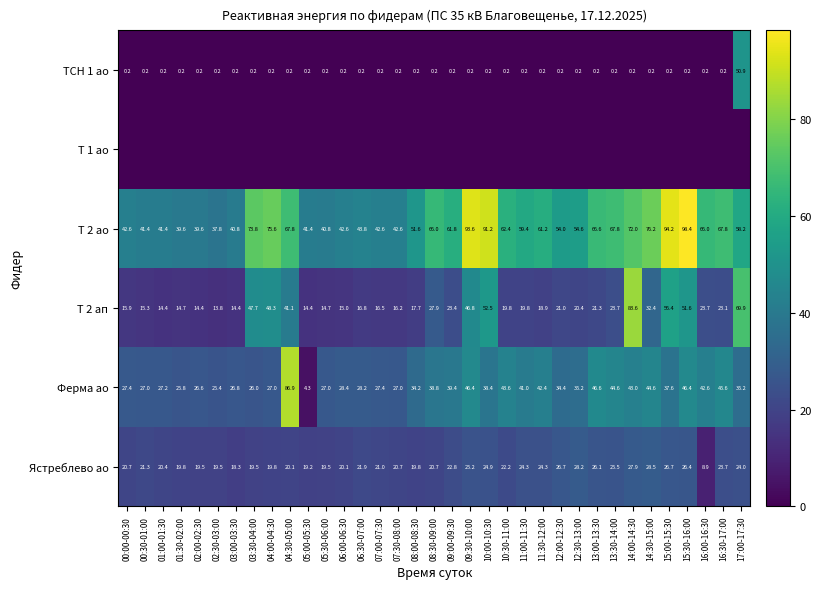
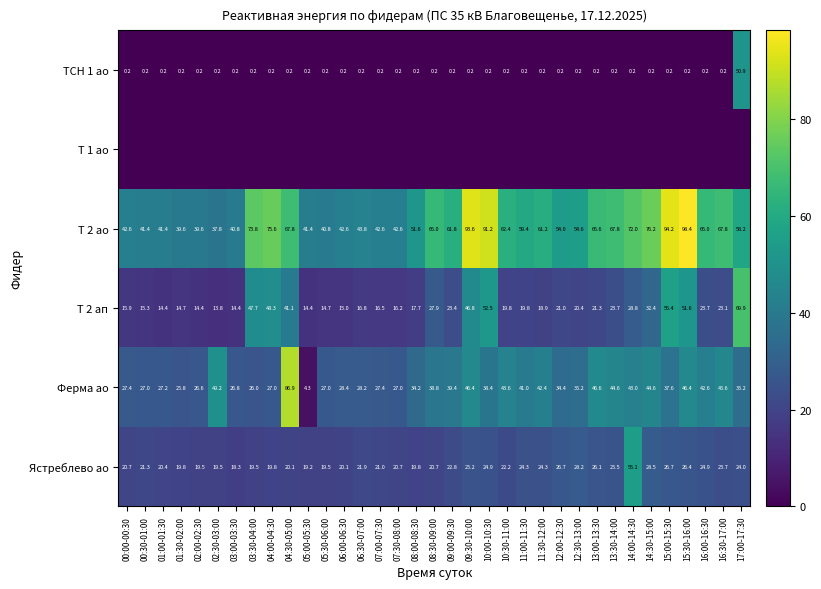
  {
    "ТСН 1 ао": {
      "00:00-00:30": 0.2,
      "00:30-01:00": 0.2,
      "01:00-01:30": 0.2,
      "01:30-02:00": 0.2,
      "02:00-02:30": 0.2,
      "02:30-03:00": 0.2,
      "03:00-03:30": 0.2,
      "03:30-04:00": 0.2,
      "04:00-04:30": 0.2,
      "04:30-05:00": 0.2,
      "05:00-05:30": 0.2,
      "05:30-06:00": 0.2,
      "06:00-06:30": 0.2,
      "06:30-07:00": 0.2,
      "07:00-07:30": 0.2,
      "07:30-08:00": 0.2,
      "08:00-08:30": 0.2,
      "08:30-09:00": 0.2,
      "09:00-09:30": 0.2,
      "09:30-10:00": 0.2,
      "10:00-10:30": 0.2,
      "10:30-11:00": 0.2,
      "11:00-11:30": 0.2,
      "11:30-12:00": 0.2,
      "12:00-12:30": 0.2,
      "12:30-13:00": 0.2,
      "13:00-13:30": 0.2,
      "13:30-14:00": 0.2,
      "14:00-14:30": 0.2,
      "14:30-15:00": 0.2,
      "15:00-15:30": 0.2,
      "15:30-16:00": 0.2,
      "16:00-16:30": 0.2,
      "16:30-17:00": 0.2,
      "17:00-17:30": 50.9
    },
    "Т 2 ао": {
      "00:00-00:30": 42.6,
      "00:30-01:00": 41.4,
      "01:00-01:30": 41.4,
      "01:30-02:00": 39.6,
      "02:00-02:30": 39.6,
      "02:30-03:00": 37.8,
      "03:00-03:30": 40.8,
      "03:30-04:00": 73.8,
      "04:00-04:30": 75.6,
      "04:30-05:00": 67.8,
      "05:00-05:30": 41.4,
      "05:30-06:00": 40.8,
      "06:00-06:30": 42.6,
      "06:30-07:00": 43.8,
      "07:00-07:30": 42.6,
      "07:30-08:00": 42.6,
      "08:00-08:30": 51.6,
      "08:30-09:00": 66.0,
      "09:00-09:30": 61.8,
      "09:30-10:00": 93.6,
      "10:00-10:30": 91.2,
      "10:30-11:00": 62.4,
      "11:00-11:30": 59.4,
      "11:30-12:00": 61.2,
      "12:00-12:30": 54.0,
      "12:30-13:00": 54.6,
      "13:00-13:30": 66.6,
      "13:30-14:00": 67.8,
      "14:00-14:30": 72.0,
      "14:30-15:00": 76.2,
      "15:00-15:30": 94.2,
      "15:30-16:00": 98.4,
      "16:00-16:30": 66.0,
      "16:30-17:00": 67.8,
      "17:00-17:30": 58.2
    },
    "Т 2 ап": {
      "00:00-00:30": 15.9,
      "00:30-01:00": 15.3,
      "01:00-01:30": 14.4,
      "01:30-02:00": 14.7,
      "02:00-02:30": 14.4,
      "02:30-03:00": 13.8,
      "03:00-03:30": 14.4,
      "03:30-04:00": 47.7,
      "04:00-04:30": 48.3,
      "04:30-05:00": 41.1,
      "05:00-05:30": 14.4,
      "05:30-06:00": 14.7,
      "06:00-06:30": 15.0,
      "06:30-07:00": 16.8,
      "07:00-07:30": 16.5,
      "07:30-08:00": 16.2,
      "08:00-08:30": 17.7,
      "08:30-09:00": 27.9,
      "09:00-09:30": 23.4,
      "09:30-10:00": 46.8,
      "10:00-10:30": 52.5,
      "10:30-11:00": 19.8,
      "11:00-11:30": 19.8,
      "11:30-12:00": 18.9,
      "12:00-12:30": 21.0,
      "12:30-13:00": 20.4,
      "13:00-13:30": 21.3,
      "13:30-14:00": 23.7,
-     "14:00-14:30": 83.6,
+     "14:00-14:30": 28.8,
      "14:30-15:00": 32.4,
      "15:00-15:30": 56.4,
      "15:30-16:00": 51.6,
      "16:00-16:30": 23.7,
      "16:30-17:00": 23.1,
      "17:00-17:30": 69.9
    },
    "Ферма ао": {
      "00:00-00:30": 27.4,
      "00:30-01:00": 27.0,
      "01:00-01:30": 27.2,
      "01:30-02:00": 25.8,
      "02:00-02:30": 26.6,
-     "02:30-03:00": 25.4,
+     "02:30-03:00": 49.2,
      "03:00-03:30": 26.8,
      "03:30-04:00": 26.0,
      "04:00-04:30": 27.0,
      "04:30-05:00": 86.9,
      "05:00-05:30": 4.3,
      "05:30-06:00": 27.0,
      "06:00-06:30": 28.4,
      "06:30-07:00": 28.2,
      "07:00-07:30": 27.4,
      "07:30-08:00": 27.0,
      "08:00-08:30": 34.2,
      "08:30-09:00": 38.8,
      "09:00-09:30": 39.4,
      "09:30-10:00": 46.4,
      "10:00-10:30": 38.4,
      "10:30-11:00": 43.6,
      "11:00-11:30": 41.0,
      "11:30-12:00": 42.4,
      "12:00-12:30": 34.4,
      "12:30-13:00": 35.2,
      "13:00-13:30": 46.6,
      "13:30-14:00": 44.6,
      "14:00-14:30": 43.0,
      "14:30-15:00": 44.6,
      "15:00-15:30": 37.6,
      "15:30-16:00": 46.4,
      "16:00-16:30": 42.6,
      "16:30-17:00": 45.6,
      "17:00-17:30": 35.2
    },
    "Ястреблево ао": {
      "00:00-00:30": 20.7,
      "00:30-01:00": 21.3,
      "01:00-01:30": 20.4,
      "01:30-02:00": 19.8,
      "02:00-02:30": 19.5,
      "02:30-03:00": 19.5,
      "03:00-03:30": 18.3,
      "03:30-04:00": 19.5,
      "04:00-04:30": 19.8,
      "04:30-05:00": 20.1,
      "05:00-05:30": 19.2,
      "05:30-06:00": 19.5,
      "06:00-06:30": 20.1,
      "06:30-07:00": 21.9,
      "07:00-07:30": 21.0,
      "07:30-08:00": 20.7,
      "08:00-08:30": 19.8,
      "08:30-09:00": 20.7,
      "09:00-09:30": 22.8,
      "09:30-10:00": 25.2,
      "10:00-10:30": 24.9,
      "10:30-11:00": 22.2,
      "11:00-11:30": 24.3,
      "11:30-12:00": 24.3,
      "12:00-12:30": 26.7,
      "12:30-13:00": 28.2,
      "13:00-13:30": 26.1,
      "13:30-14:00": 25.5,
-     "14:00-14:30": 27.9,
+     "14:00-14:30": 55.1,
      "14:30-15:00": 28.5,
      "15:00-15:30": 26.7,
      "15:30-16:00": 26.4,
-     "16:00-16:30": 8.9,
+     "16:00-16:30": 24.9,
      "16:30-17:00": 23.7,
      "17:00-17:30": 24.0
    }
  }
